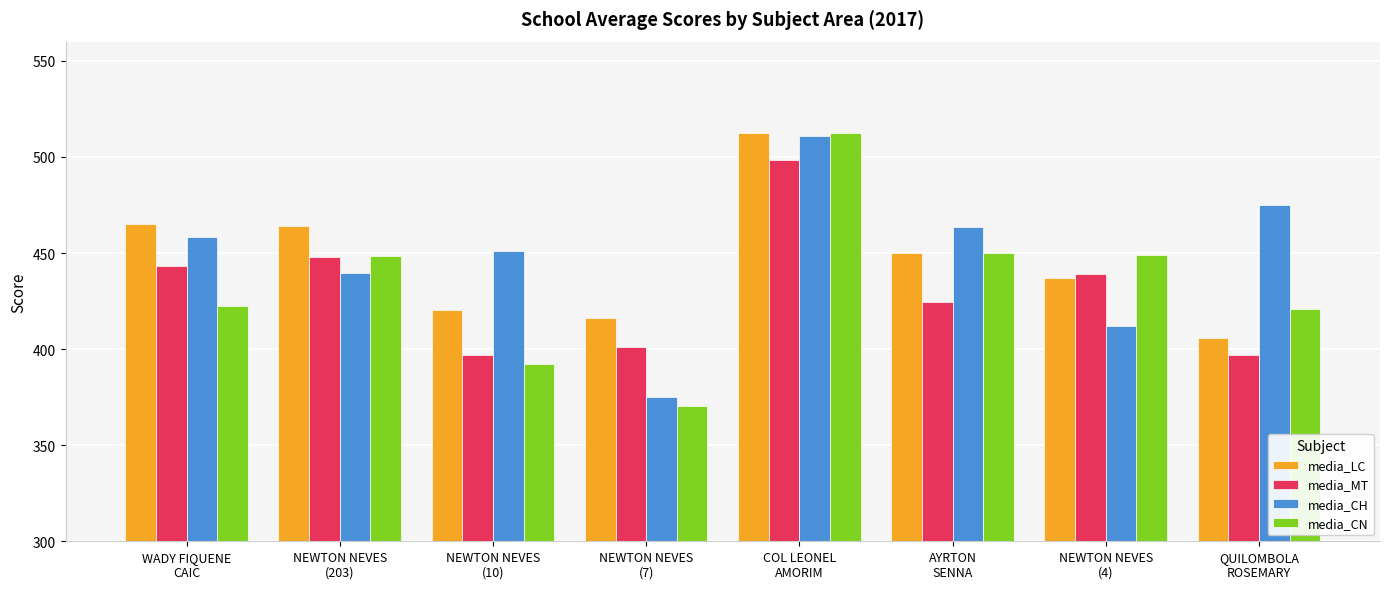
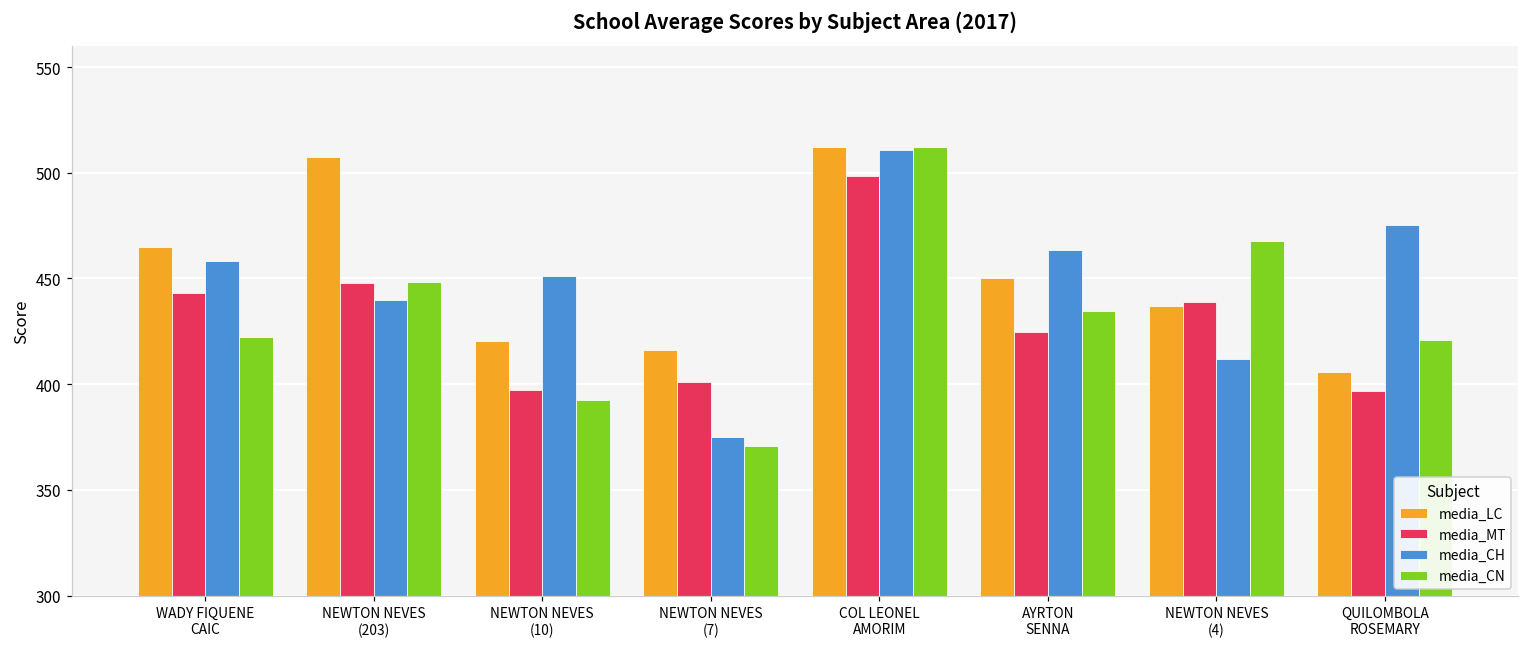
  {
    "media_LC": {
      "WADY FIQUENE CAIC": 465,
-     "NEWTON NEVES (203)": 464,
+     "NEWTON NEVES (203)": 507,
      "NEWTON NEVES (10)": 421,
      "NEWTON NEVES (7)": 416,
      "COL LEONEL AMORIM": 512,
      "AYRTON SENNA": 450,
      "NEWTON NEVES (4)": 437,
      "QUILOMBOLA ROSEMARY": 406
    },
    "media_MT": {
      "WADY FIQUENE CAIC": 443,
      "NEWTON NEVES (203)": 448,
      "NEWTON NEVES (10)": 397,
      "NEWTON NEVES (7)": 401,
      "COL LEONEL AMORIM": 498,
      "AYRTON SENNA": 424,
      "NEWTON NEVES (4)": 439,
      "QUILOMBOLA ROSEMARY": 397
    },
    "media_CH": {
      "WADY FIQUENE CAIC": 458,
      "NEWTON NEVES (203)": 440,
      "NEWTON NEVES (10)": 451,
      "NEWTON NEVES (7)": 375,
      "COL LEONEL AMORIM": 511,
      "AYRTON SENNA": 463,
      "NEWTON NEVES (4)": 412,
      "QUILOMBOLA ROSEMARY": 475
    },
    "media_CN": {
      "WADY FIQUENE CAIC": 422,
      "NEWTON NEVES (203)": 448,
      "NEWTON NEVES (10)": 392,
      "NEWTON NEVES (7)": 371,
      "COL LEONEL AMORIM": 512,
-     "AYRTON SENNA": 450,
-     "NEWTON NEVES (4)": 449,
+     "AYRTON SENNA": 434,
+     "NEWTON NEVES (4)": 468,
      "QUILOMBOLA ROSEMARY": 421
    }
  }
